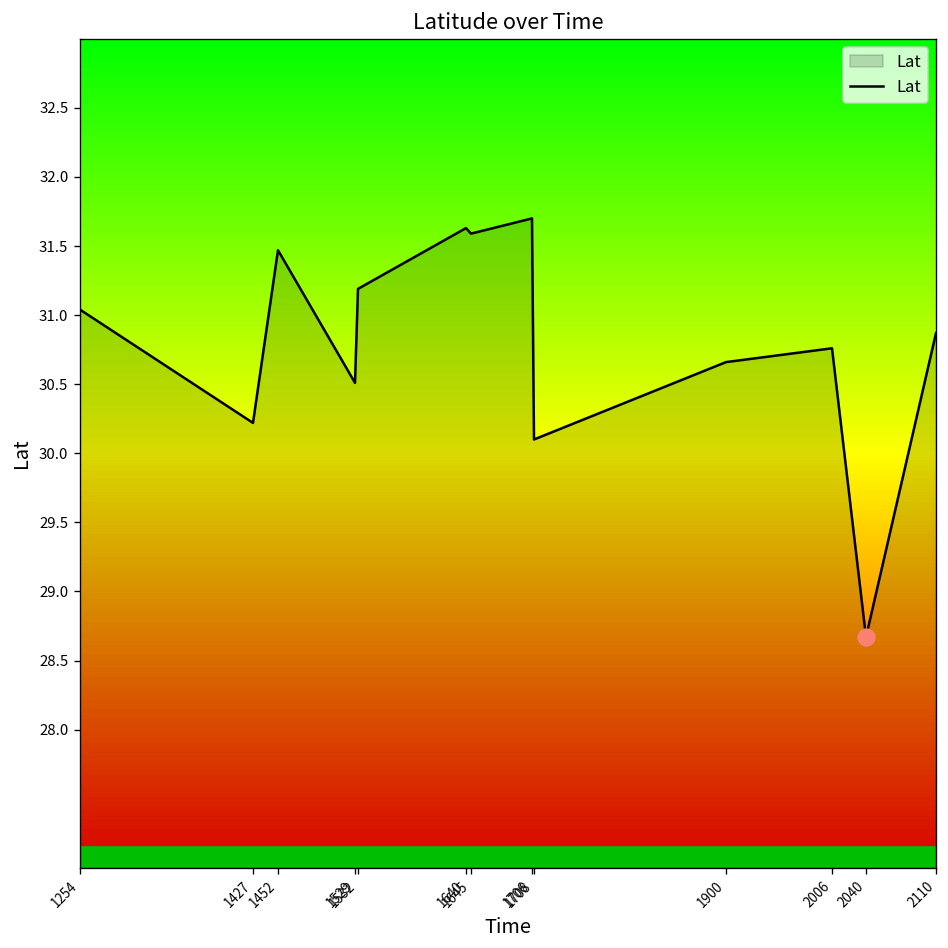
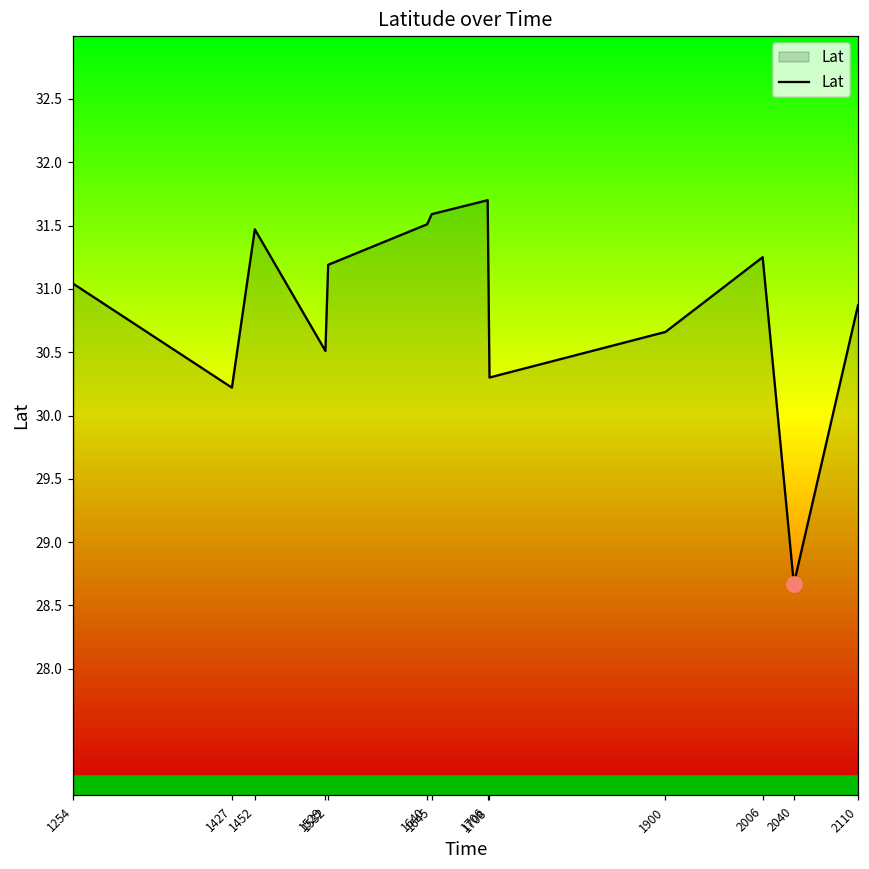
  {
    "Lat": {
      "1254": 31.04,
      "1427": 30.22,
      "1452": 31.47,
      "1529": 30.51,
      "1532": 31.19,
-     "1640": 31.63,
+     "1640": 31.51,
      "1645": 31.59,
      "1706": 31.70,
-     "1708": 30.1,
+     "1708": 30.3,
      "1900": 30.66,
-     "2006": 30.76,
+     "2006": 31.25,
      "2110": 30.87
    }
  }
